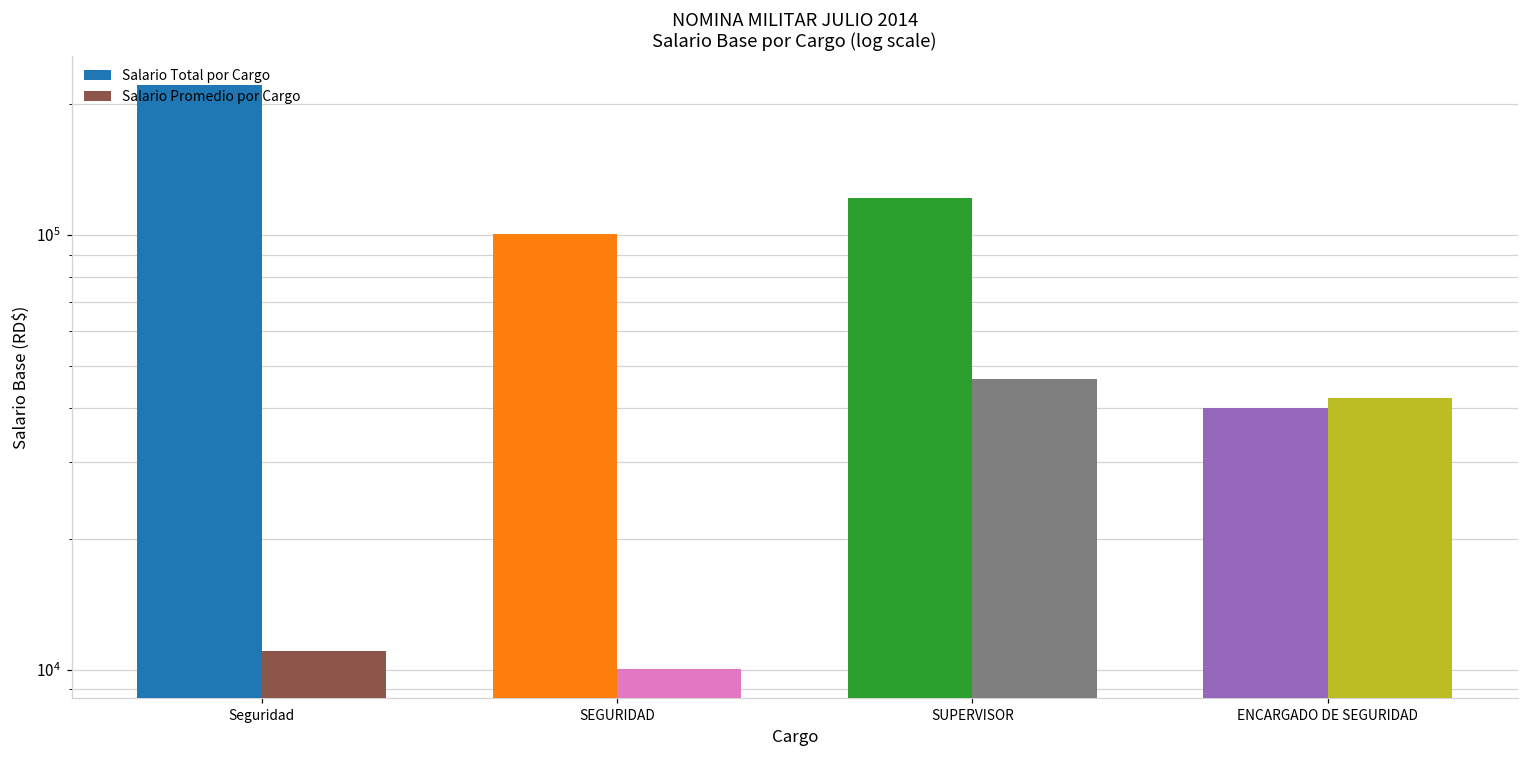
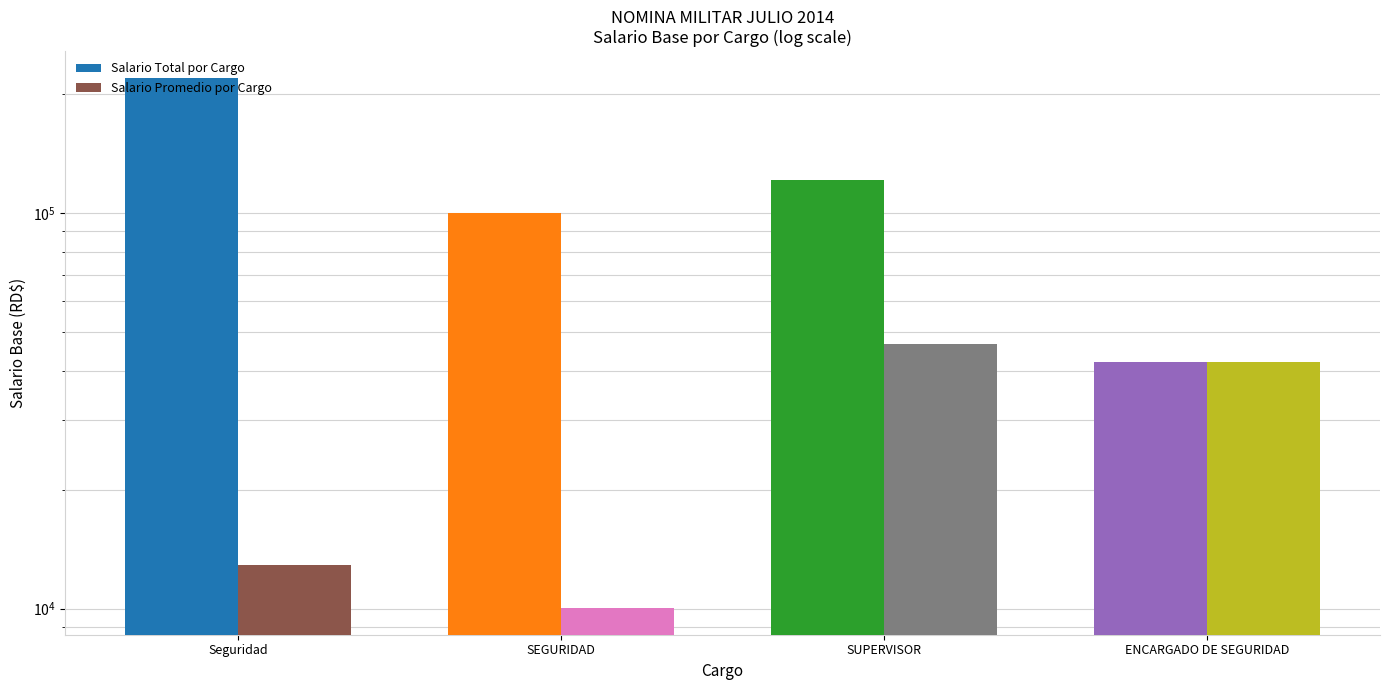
  {
    "Salario Total por Cargo": {
      "Seguridad": 220000,
      "SEGURIDAD": 100000,
      "SUPERVISOR": 121000,
-     "ENCARGADO DE SEGURIDAD": 40000
+     "ENCARGADO DE SEGURIDAD": 42000
    },
    "Salario Promedio por Cargo": {
-     "Seguridad": 11000,
+     "Seguridad": 12900,
      "SEGURIDAD": 10000,
      "SUPERVISOR": 47000,
      "ENCARGADO DE SEGURIDAD": 42000
    }
  }
